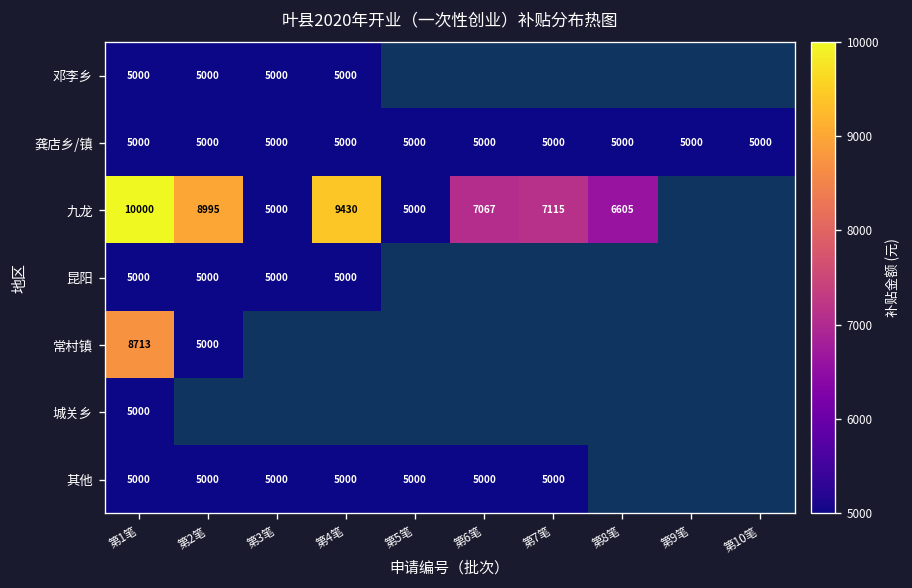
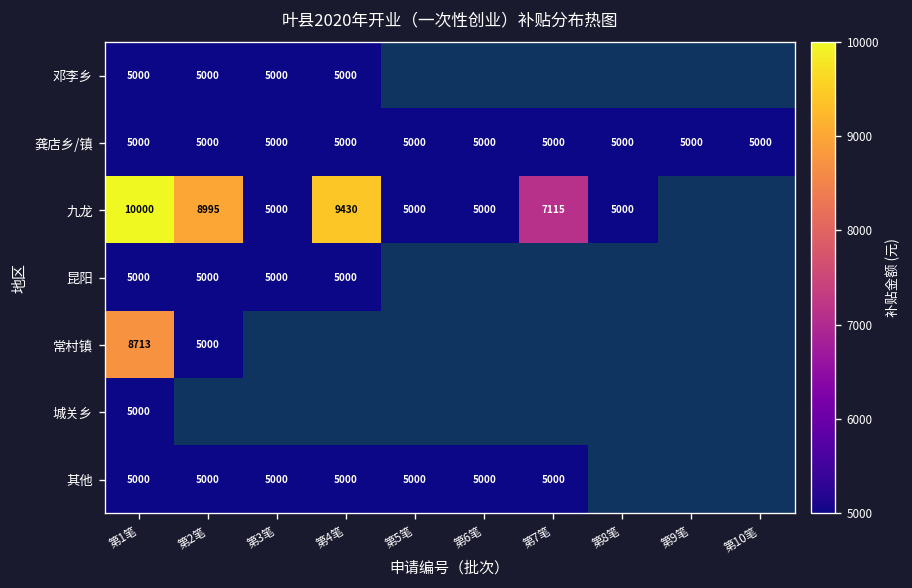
  {
    "邓李乡": {
      "第1笔": 5000,
      "第2笔": 5000,
      "第3笔": 5000,
      "第4笔": 5000
    },
    "龚店乡/镇": {
      "第1笔": 5000,
      "第2笔": 5000,
      "第3笔": 5000,
      "第4笔": 5000,
      "第5笔": 5000,
      "第6笔": 5000,
      "第7笔": 5000,
      "第8笔": 5000,
      "第9笔": 5000,
      "第10笔": 5000
    },
    "九龙": {
      "第1笔": 10000,
      "第2笔": 8995,
      "第3笔": 5000,
      "第4笔": 9430,
      "第5笔": 5000,
-     "第6笔": 7067,
+     "第6笔": 5000,
      "第7笔": 7115,
-     "第8笔": 6605
+     "第8笔": 5000
    },
    "昆阳": {
      "第1笔": 5000,
      "第2笔": 5000,
      "第3笔": 5000,
      "第4笔": 5000
    },
    "常村镇": {
      "第1笔": 8713,
      "第2笔": 5000
    },
    "城关乡": {
      "第1笔": 5000
    },
    "其他": {
      "第1笔": 5000,
      "第2笔": 5000,
      "第3笔": 5000,
      "第4笔": 5000,
      "第5笔": 5000,
      "第6笔": 5000,
      "第7笔": 5000
    }
  }
